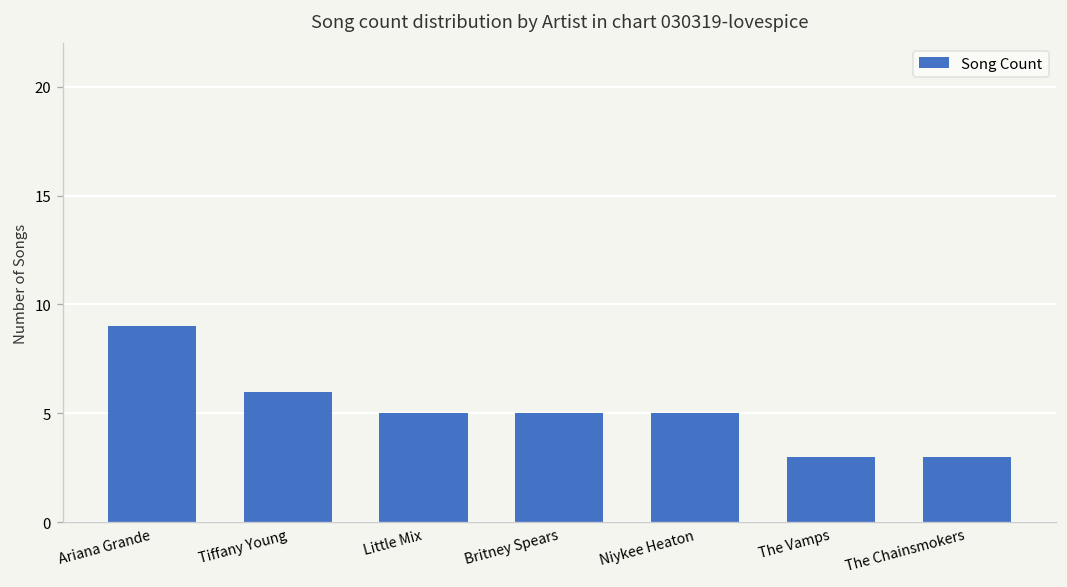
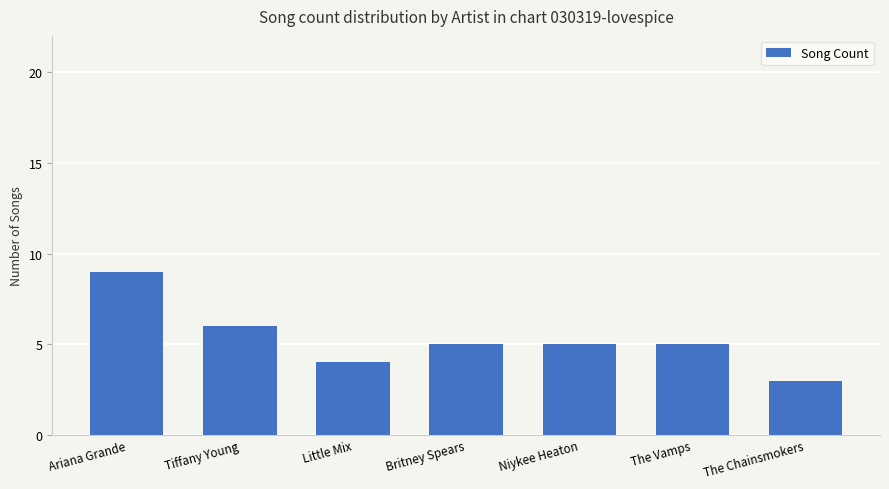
  {
    "Ariana Grande": 9,
    "Tiffany Young": 6,
-   "Little Mix": 5,
+   "Little Mix": 4,
    "Britney Spears": 5,
    "Niykee Heaton": 5,
-   "The Vamps": 3,
+   "The Vamps": 5,
    "The Chainsmokers": 3
  }
